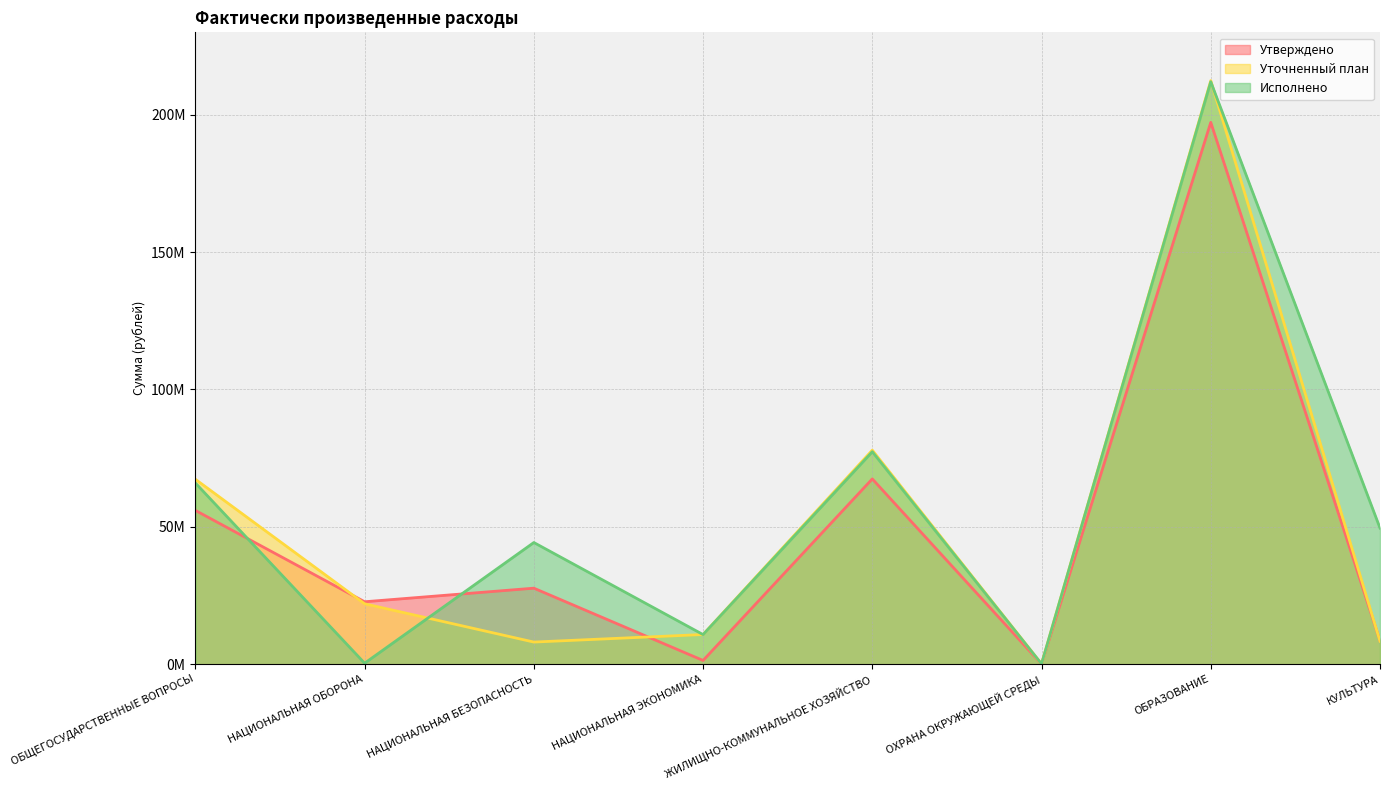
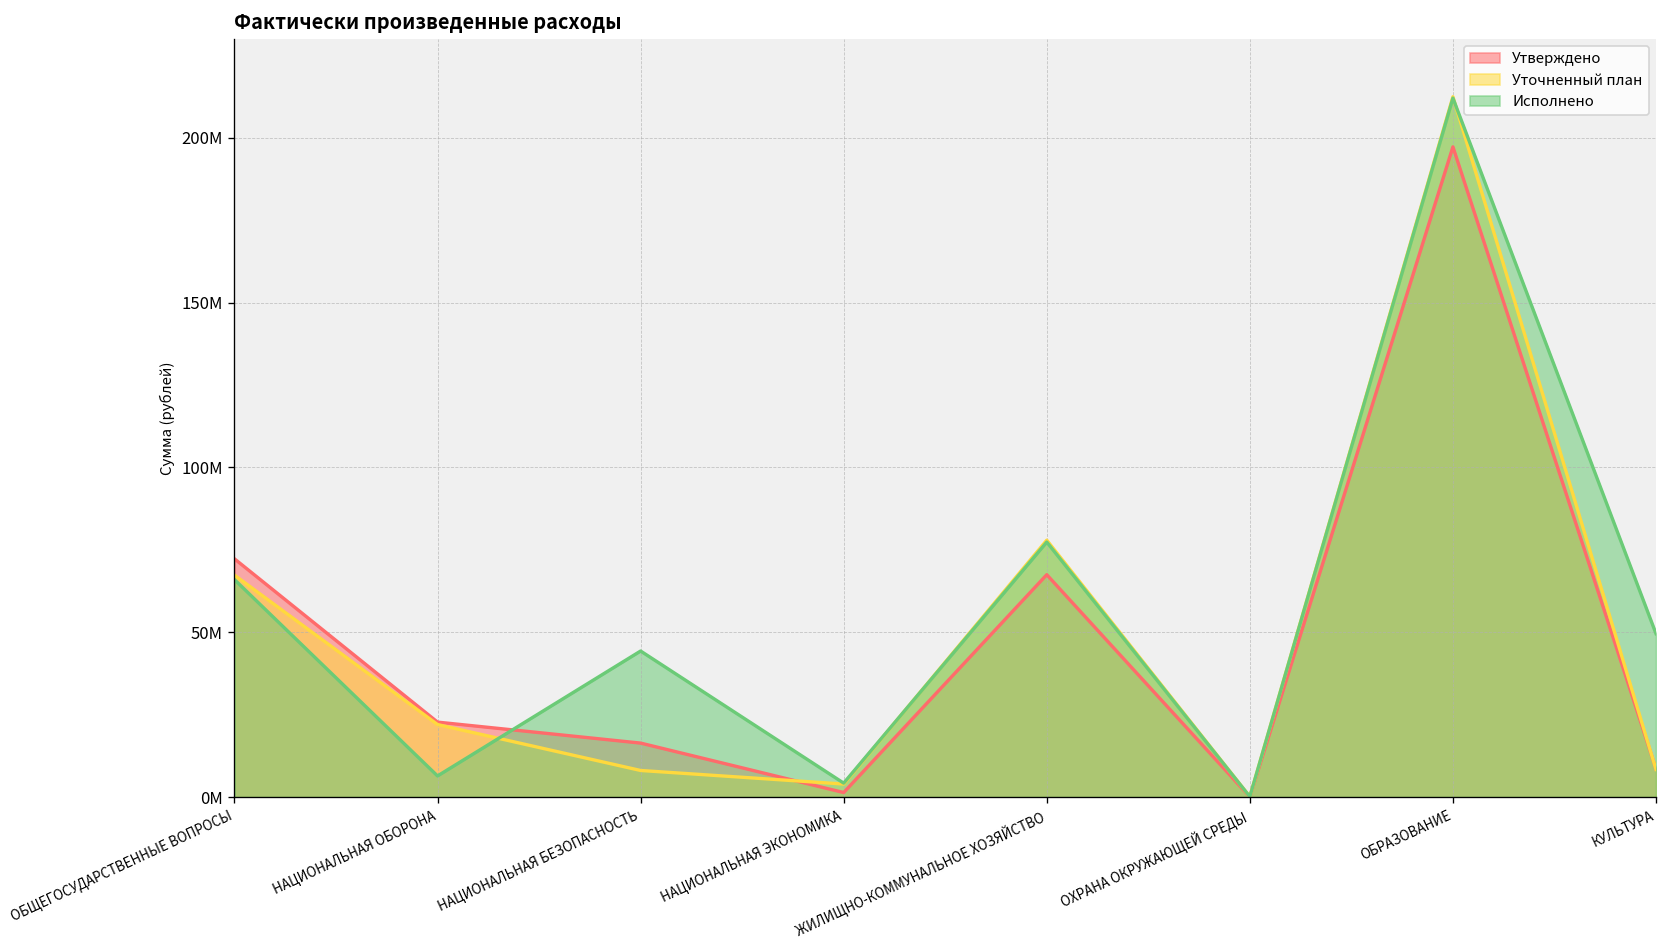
  {
    "Утверждено": {
-     "ОБЩЕГОСУДАРСТВЕННЫЕ ВОПРОСЫ": 56000000,
-     "НАЦИОНАЛЬНАЯ БЕЗОПАСНОСТЬ": 28000000,
+     "ОБЩЕГОСУДАРСТВЕННЫЕ ВОПРОСЫ": 72000000,
+     "НАЦИОНАЛЬНАЯ БЕЗОПАСНОСТЬ": 16000000,
      "НАЦИОНАЛЬНАЯ ЭКОНОМИКА": 1000000,
      "ЖИЛИЩНО-КОММУНАЛЬНОЕ ХОЗЯЙСТВО": 67000000,
      "ОБРАЗОВАНИЕ": 197000000
    },
    "Уточненный план": {
      "ОБЩЕГОСУДАРСТВЕННЫЕ ВОПРОСЫ": 67000000,
      "НАЦИОНАЛЬНАЯ БЕЗОПАСНОСТЬ": 8000000,
-     "НАЦИОНАЛЬНАЯ ЭКОНОМИКА": 11000000
+     "НАЦИОНАЛЬНАЯ ЭКОНОМИКА": 4000000
    },
    "Исполнено": {
      "ОБЩЕГОСУДАРСТВЕННЫЕ ВОПРОСЫ": 66000000,
-     "НАЦИОНАЛЬНАЯ ОБОРОНА": 0,
+     "НАЦИОНАЛЬНАЯ ОБОРОНА": 6000000,
      "НАЦИОНАЛЬНАЯ БЕЗОПАСНОСТЬ": 44000000,
-     "НАЦИОНАЛЬНАЯ ЭКОНОМИКА": 11000000,
+     "НАЦИОНАЛЬНАЯ ЭКОНОМИКА": 4000000,
      "КУЛЬТУРА": 50000000
    }
  }
